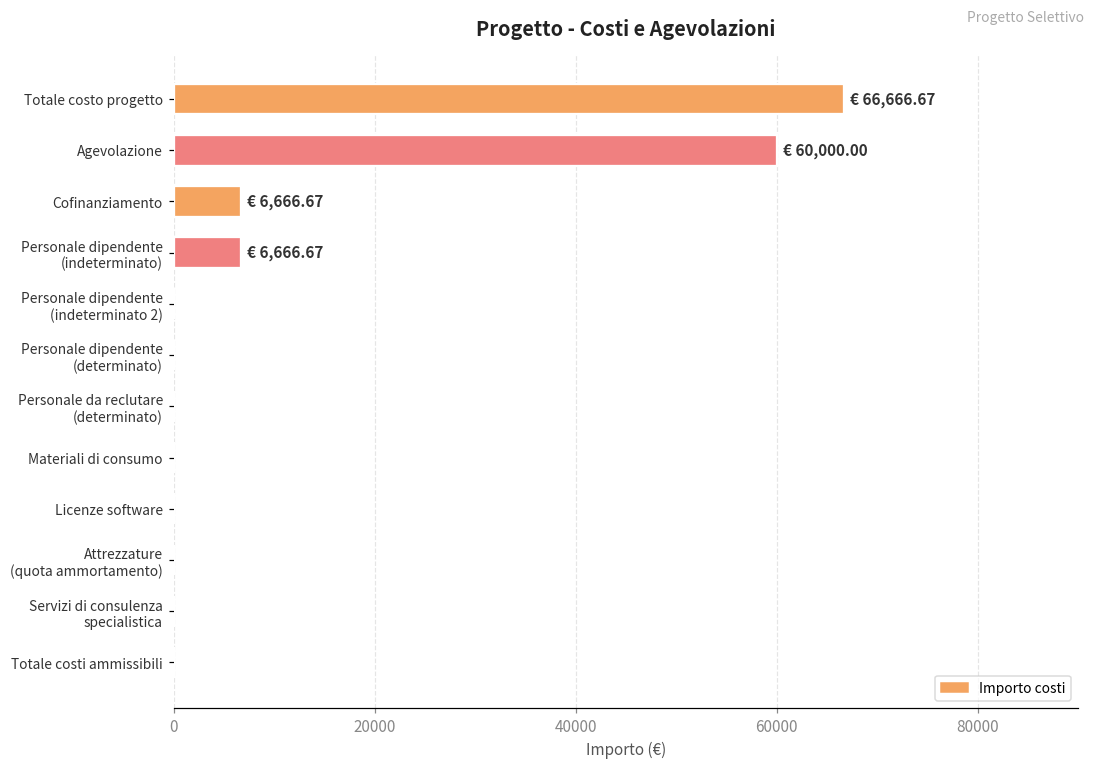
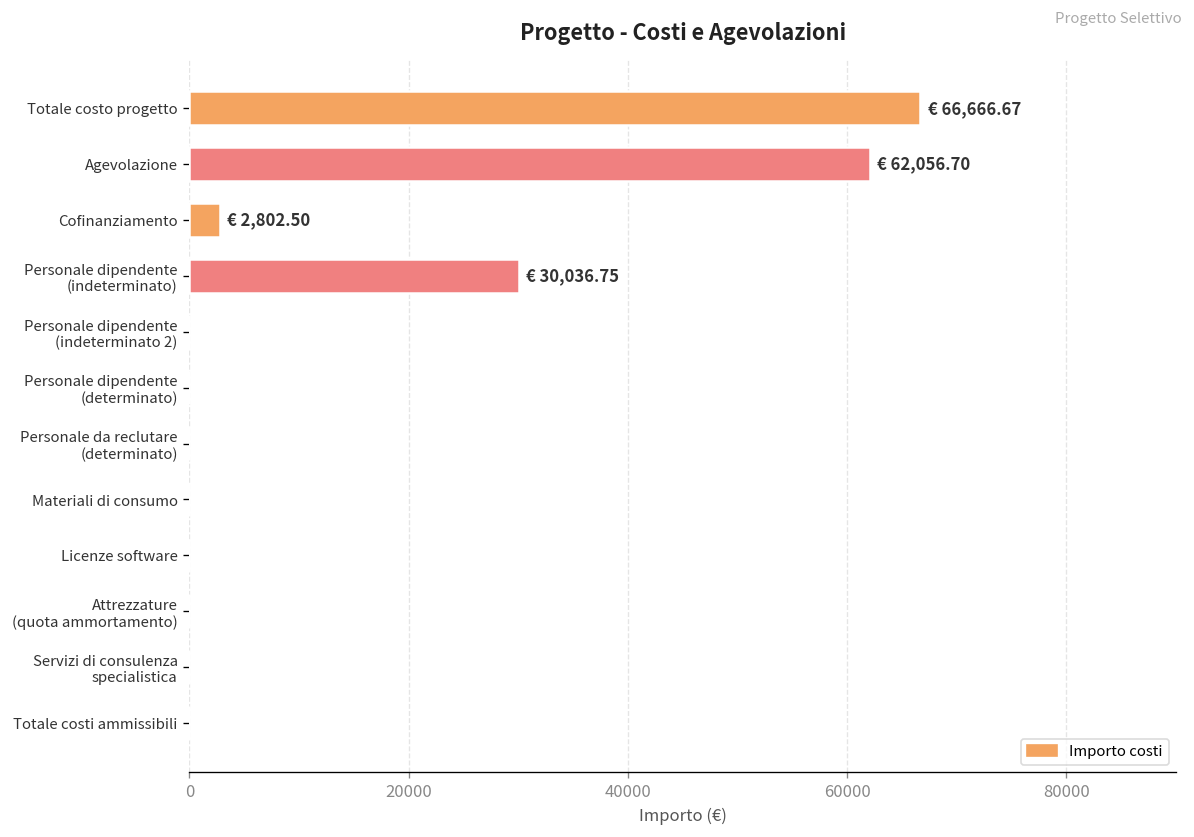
  {
    "Totale costo progetto": "66,666.67",
-   "Agevolazione": "60,000.00",
-   "Cofinanziamento": "6,666.67",
-   "Personale dipendente (indeterminato)": "6,666.67"
+   "Agevolazione": "62,056.70",
+   "Cofinanziamento": "2,802.50",
+   "Personale dipendente (indeterminato)": "30,036.75"
  }
